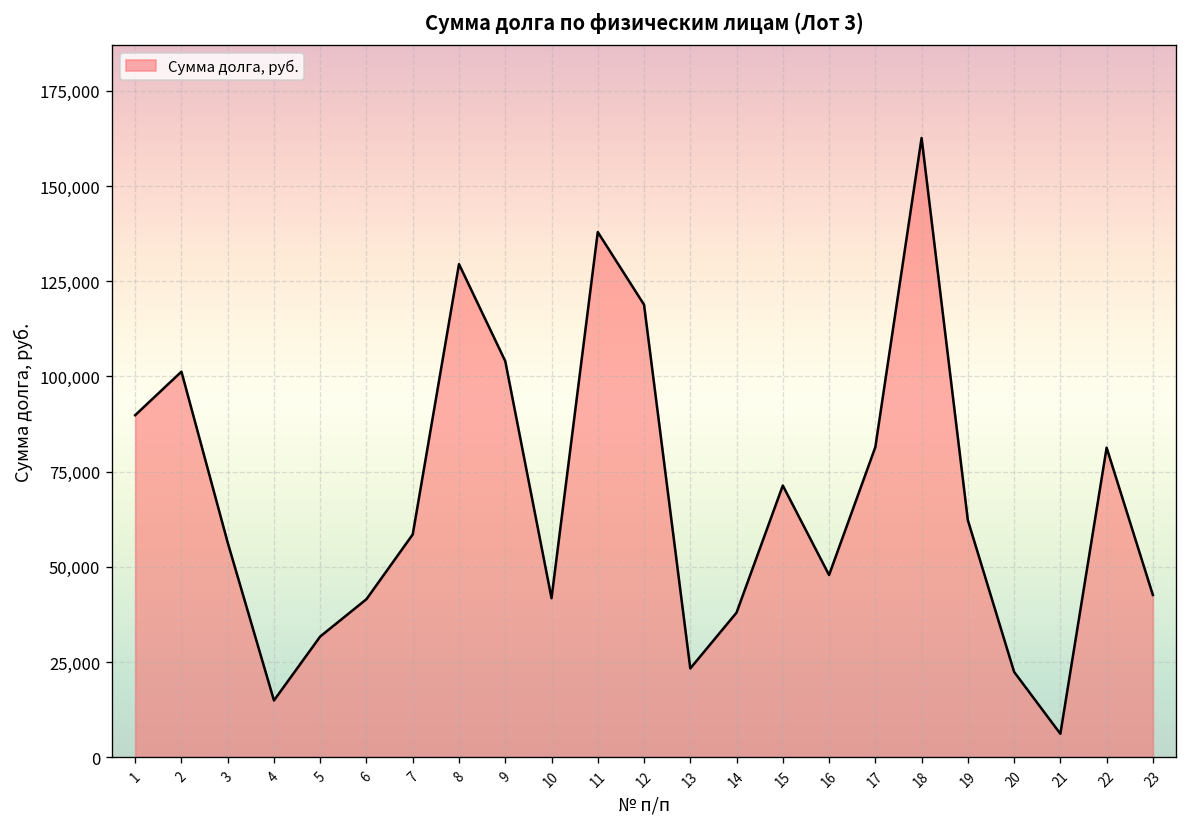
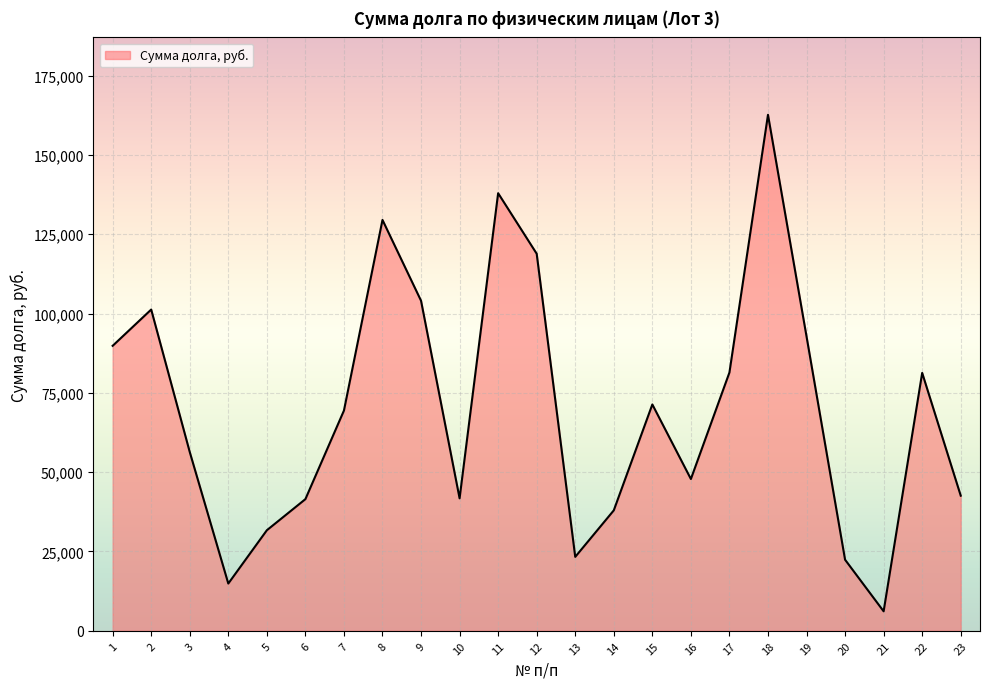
  {
    "1": "90,000",
    "2": "101,000",
    "3": "56,000",
    "4": "15,000",
    "5": "32,000",
    "6": "41,000",
-   "7": "59,000",
+   "7": "69,000",
    "8": "129,000",
    "9": "104,000",
    "10": "42,000",
    "11": "138,000",
    "12": "119,000",
    "13": "23,000",
    "14": "38,000",
    "15": "71,000",
    "16": "48,000",
    "17": "81,000",
    "18": "163,000",
-   "19": "62,000",
+   "19": "93,000",
    "20": "22,000",
    "21": "6,000",
    "22": "81,000",
    "23": "43,000"
  }
